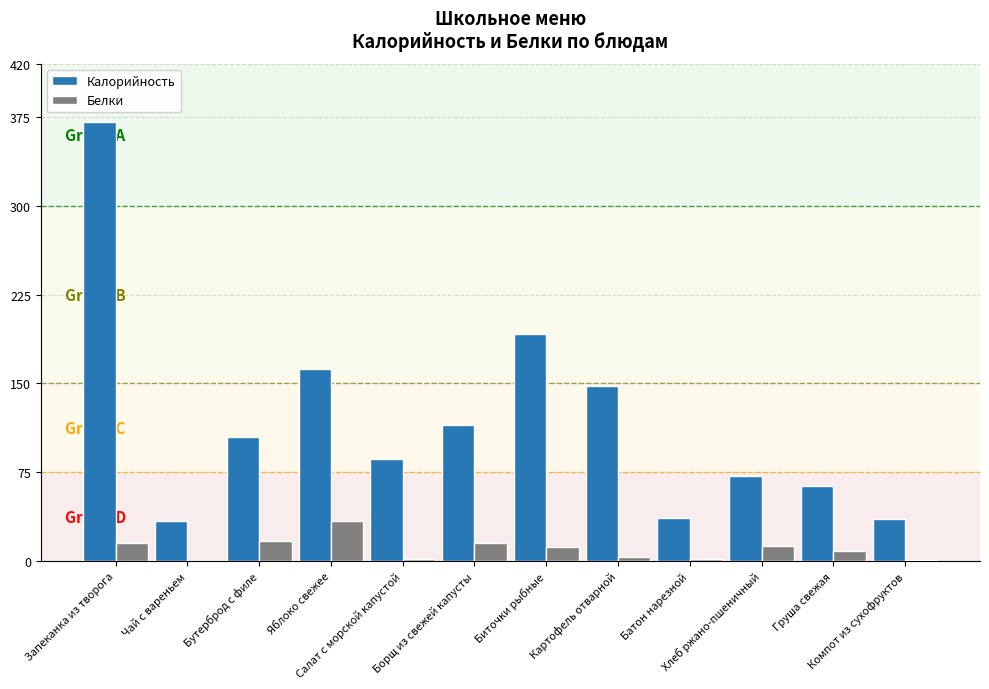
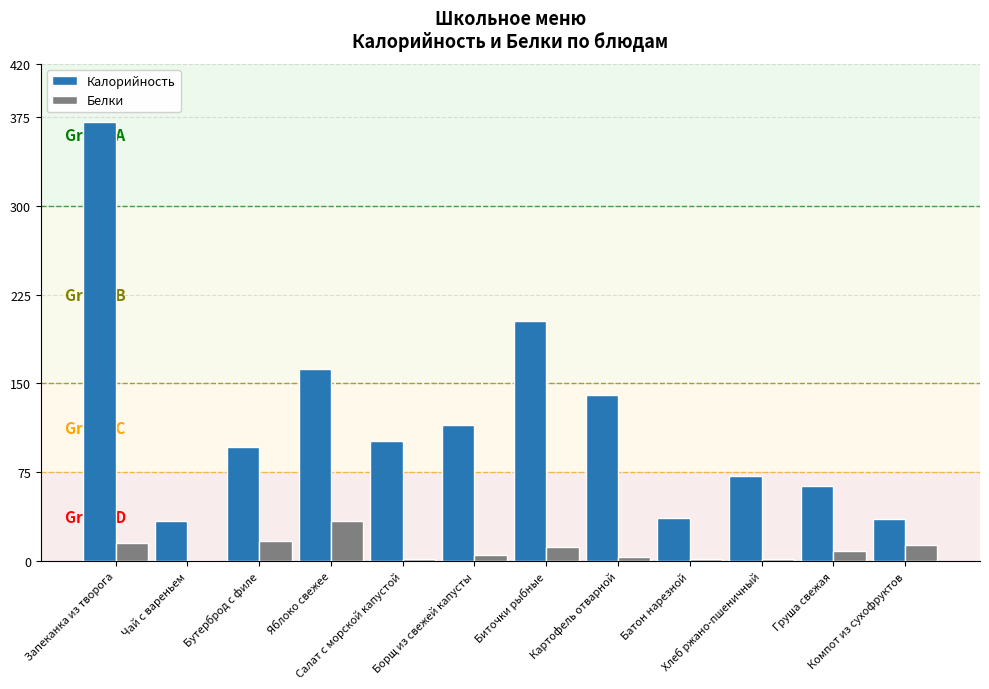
  {
    "Калорийность": {
      "Запеканка из творога": 371,
      "Чай с вареньем": 34,
-     "Бутерброд с филе": 105,
+     "Бутерброд с филе": 96,
      "Яблоко свежее": 162,
-     "Салат с морской капустой": 86,
+     "Салат с морской капустой": 101,
      "Борщ из свежей капусты": 115,
-     "Биточки рыбные": 192,
-     "Картофель отварной": 148,
+     "Биточки рыбные": 203,
+     "Картофель отварной": 140,
      "Батон нарезной": 36,
      "Хлеб ржано-пшеничный": 72,
      "Груша свежая": 63,
      "Компот из сухофруктов": 35
    },
    "Белки": {
      "Запеканка из творога": 15,
      "Бутерброд с филе": 16,
      "Яблоко свежее": 34,
-     "Борщ из свежей капусты": 15,
+     "Борщ из свежей капусты": 5,
      "Биточки рыбные": 12,
      "Картофель отварной": 3,
-     "Хлеб ржано-пшеничный": 12,
+     "Хлеб ржано-пшеничный": 2,
      "Груша свежая": 8,
-     "Компот из сухофруктов": 1
+     "Компот из сухофруктов": 14
    }
  }
